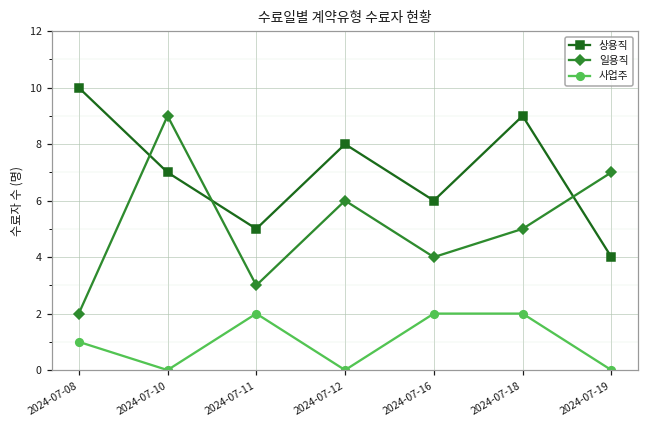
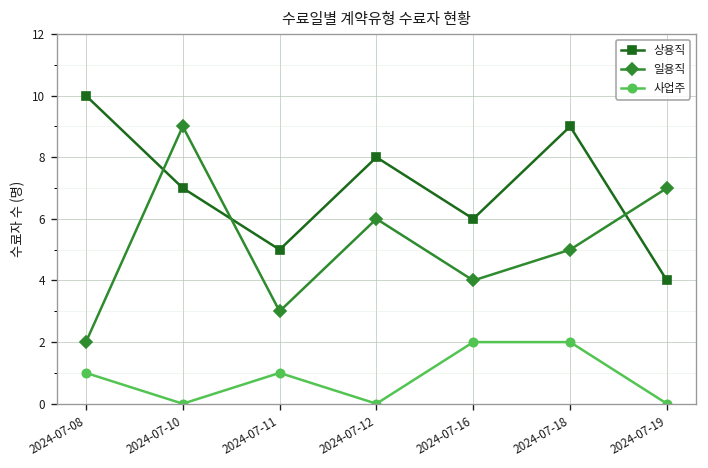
  {
    "사업주": {
      "2024-07-08": 1,
      "2024-07-10": 0,
-     "2024-07-11": 2,
+     "2024-07-11": 1,
      "2024-07-12": 0,
      "2024-07-16": 2,
      "2024-07-18": 2,
      "2024-07-19": 0
    }
  }
